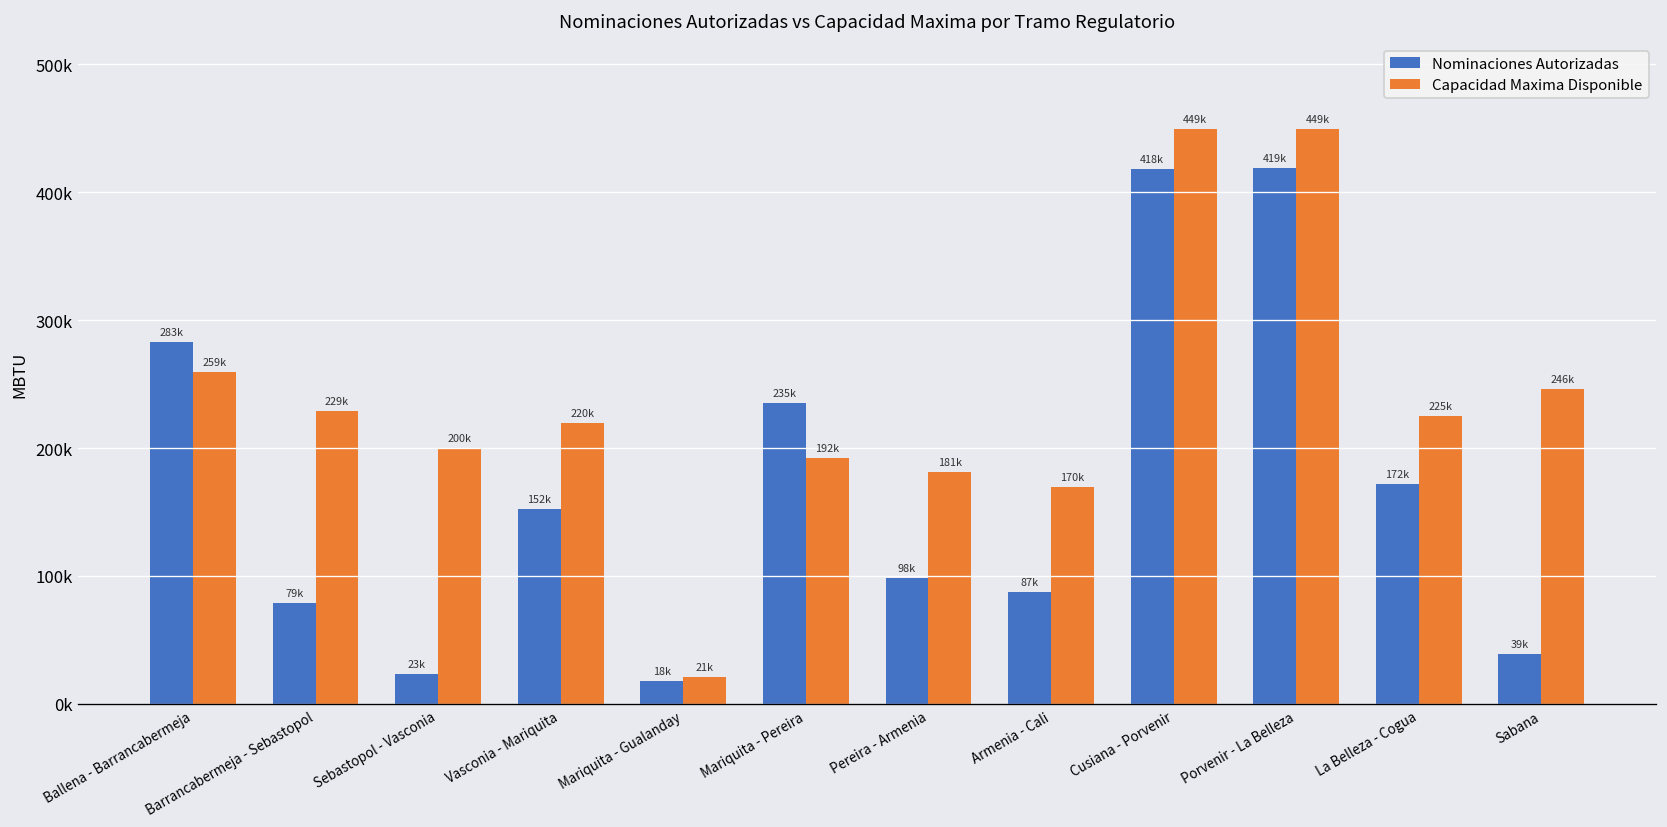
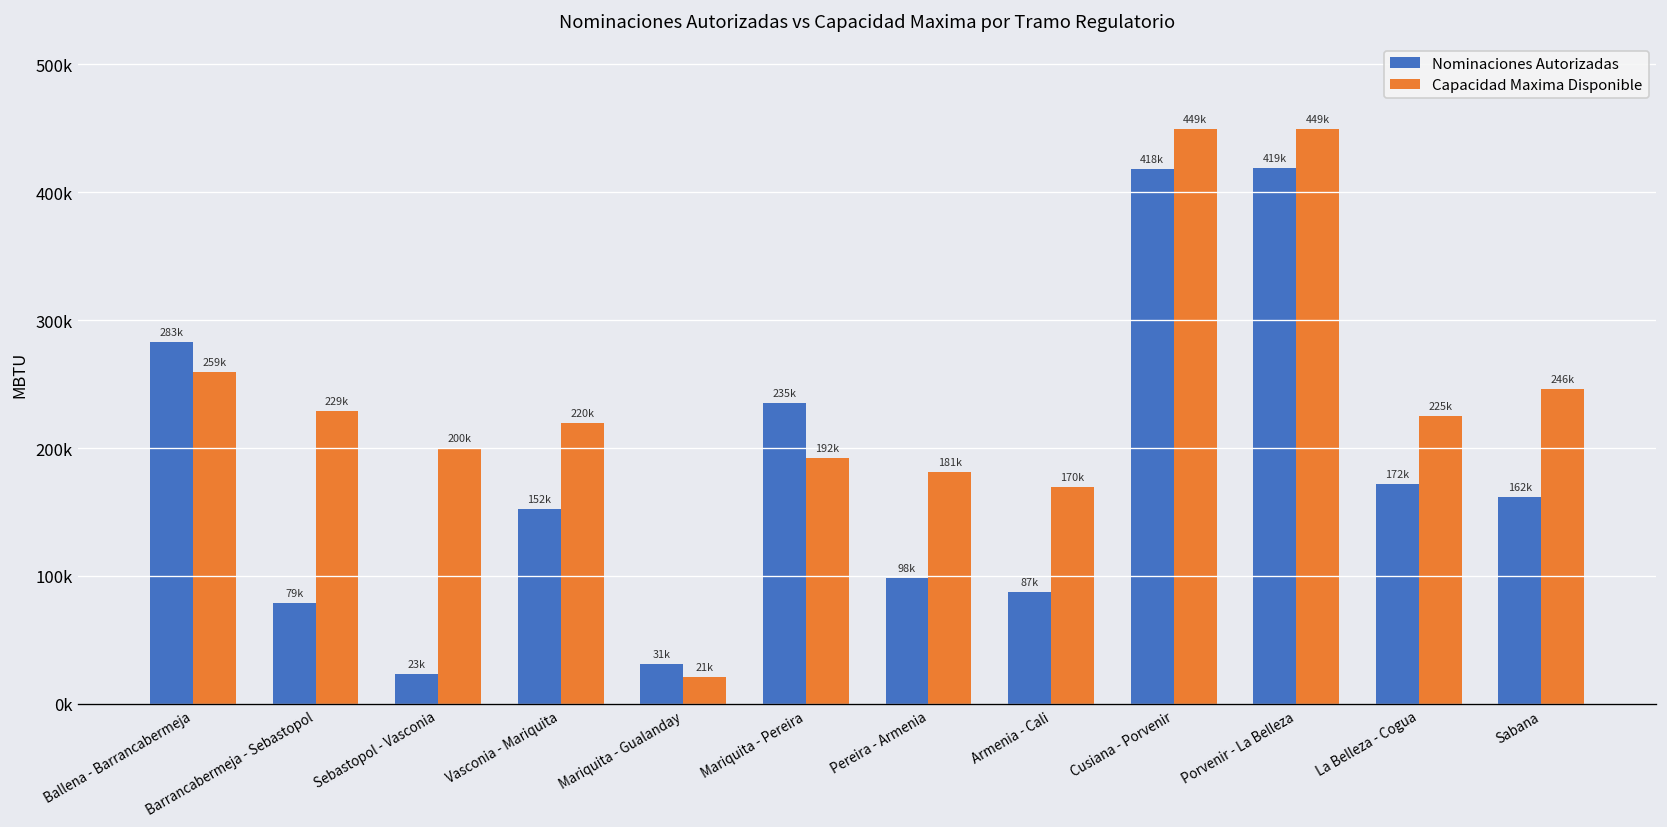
  {
    "Nominaciones Autorizadas": {
      "Ballena - Barrancabermeja": "283k",
      "Barrancabermeja - Sebastopol": "79k",
      "Sebastopol - Vasconia": "23k",
      "Vasconia - Mariquita": "152k",
-     "Mariquita - Gualanday": "18k",
+     "Mariquita - Gualanday": "31k",
      "Mariquita - Pereira": "235k",
      "Pereira - Armenia": "98k",
      "Armenia - Cali": "87k",
      "Cusiana - Porvenir": "418k",
      "Porvenir - La Belleza": "419k",
      "La Belleza - Cogua": "172k",
-     "Sabana": "39k"
+     "Sabana": "162k"
    },
    "Capacidad Maxima Disponible": {
      "Ballena - Barrancabermeja": "259k",
      "Barrancabermeja - Sebastopol": "229k",
      "Sebastopol - Vasconia": "200k",
      "Vasconia - Mariquita": "220k",
      "Mariquita - Gualanday": "21k",
      "Mariquita - Pereira": "192k",
      "Pereira - Armenia": "181k",
      "Armenia - Cali": "170k",
      "Cusiana - Porvenir": "449k",
      "Porvenir - La Belleza": "449k",
      "La Belleza - Cogua": "225k",
      "Sabana": "246k"
    }
  }
